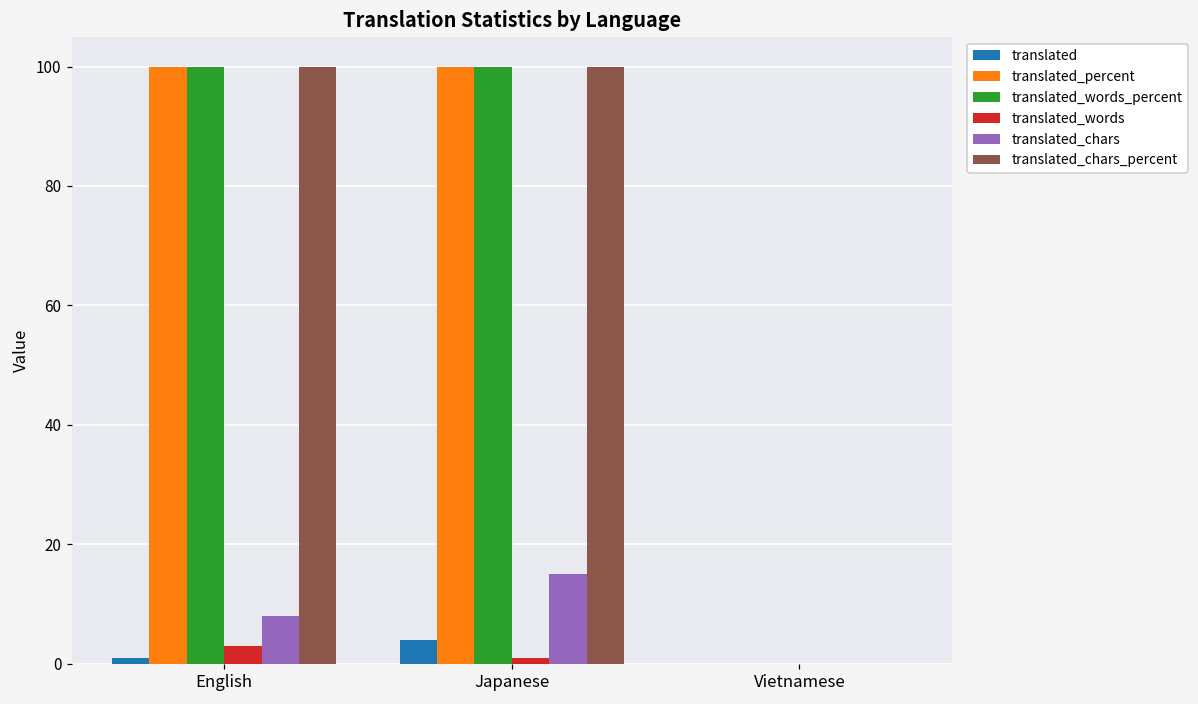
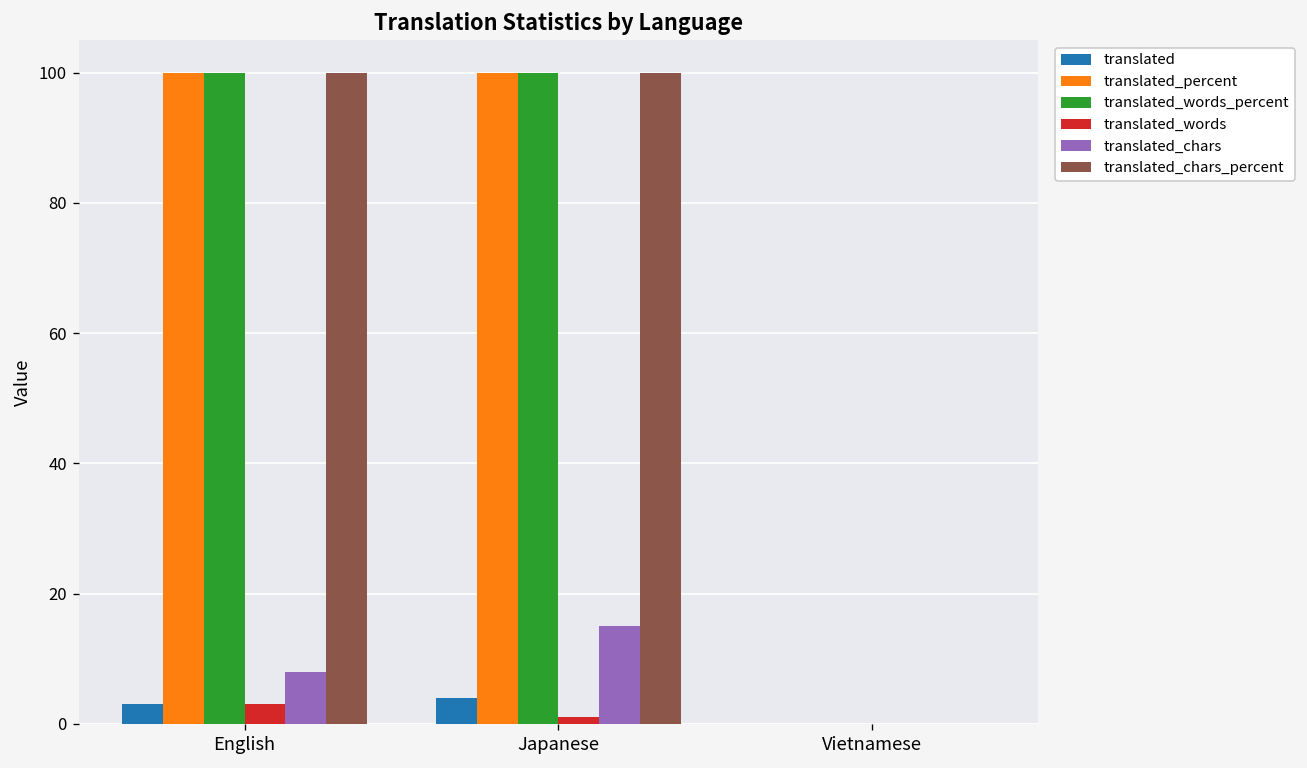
  {
    "translated": {
-     "English": 1,
+     "English": 3,
      "Japanese": 4,
      "Vietnamese": 0
    },
    "translated_percent": {
      "English": 100,
      "Japanese": 100,
      "Vietnamese": 0
    },
    "translated_words_percent": {
      "English": 100,
      "Japanese": 100,
      "Vietnamese": 0
    },
    "translated_words": {
      "English": 3,
      "Japanese": 1,
      "Vietnamese": 0
    },
    "translated_chars": {
      "English": 8,
      "Japanese": 15,
      "Vietnamese": 0
    },
    "translated_chars_percent": {
      "English": 100,
      "Japanese": 100,
      "Vietnamese": 0
    }
  }
